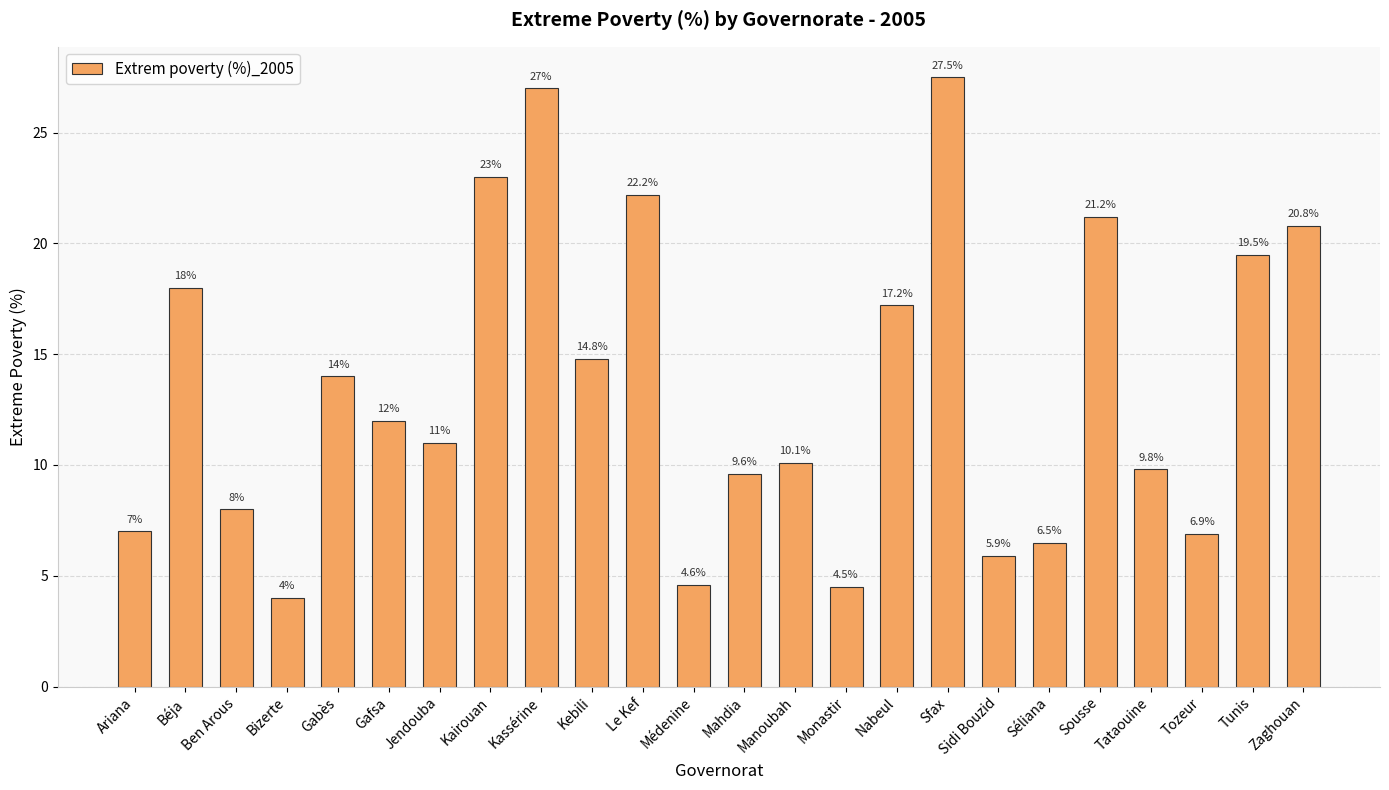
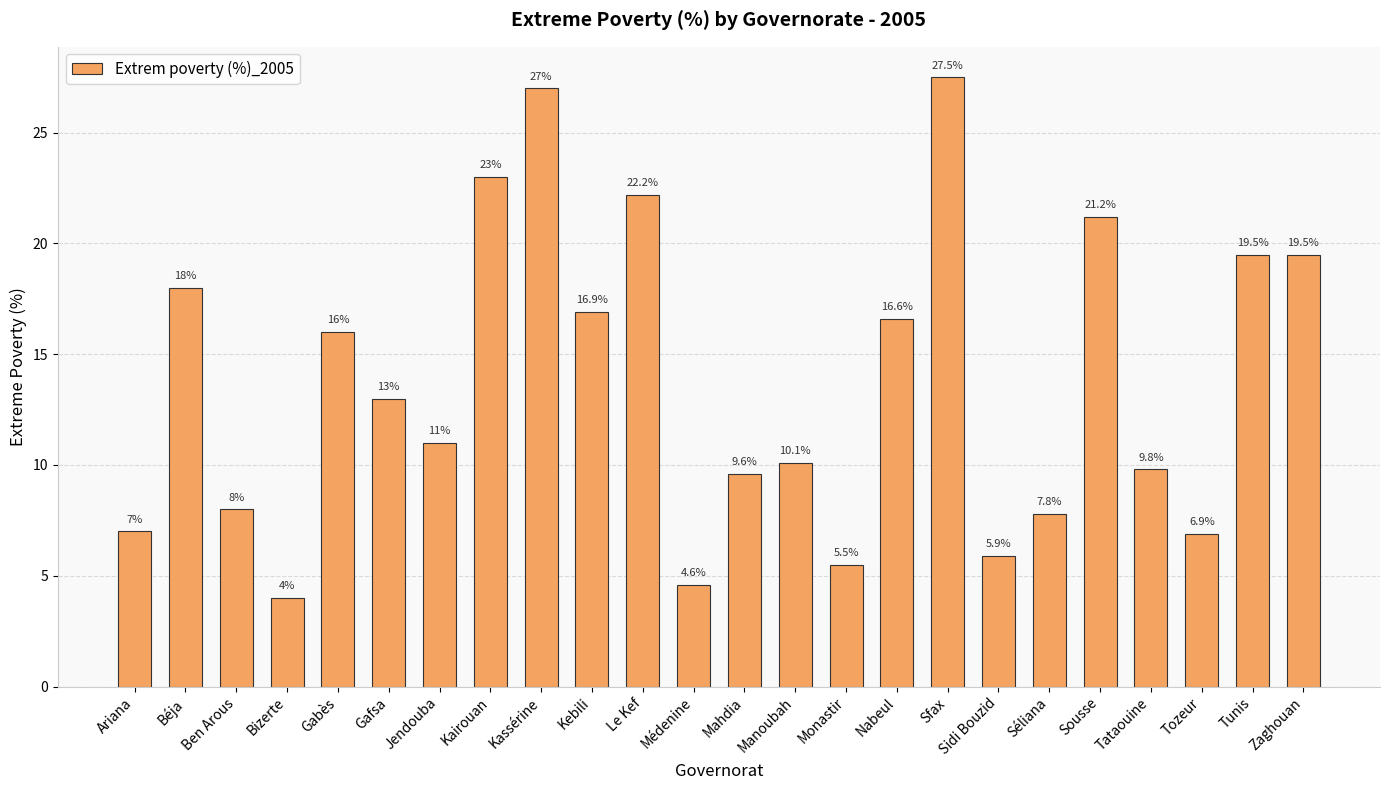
  {
    "Ariana": "7%",
    "Béja": "18%",
    "Ben Arous": "8%",
    "Bizerte": "4%",
-   "Gabès": "14%",
-   "Gafsa": "12%",
+   "Gabès": "16%",
+   "Gafsa": "13%",
    "Jendouba": "11%",
    "Kairouan": "23%",
    "Kassérine": "27%",
-   "Kebili": "14.8%",
+   "Kebili": "16.9%",
    "Le Kef": "22.2%",
    "Médenine": "4.6%",
    "Mahdia": "9.6%",
    "Manoubah": "10.1%",
-   "Monastir": "4.5%",
-   "Nabeul": "17.2%",
+   "Monastir": "5.5%",
+   "Nabeul": "16.6%",
    "Sfax": "27.5%",
    "Sidi Bouzid": "5.9%",
-   "Séliana": "6.5%",
+   "Séliana": "7.8%",
    "Sousse": "21.2%",
    "Tataouine": "9.8%",
    "Tozeur": "6.9%",
    "Tunis": "19.5%",
-   "Zaghouan": "20.8%"
+   "Zaghouan": "19.5%"
  }
